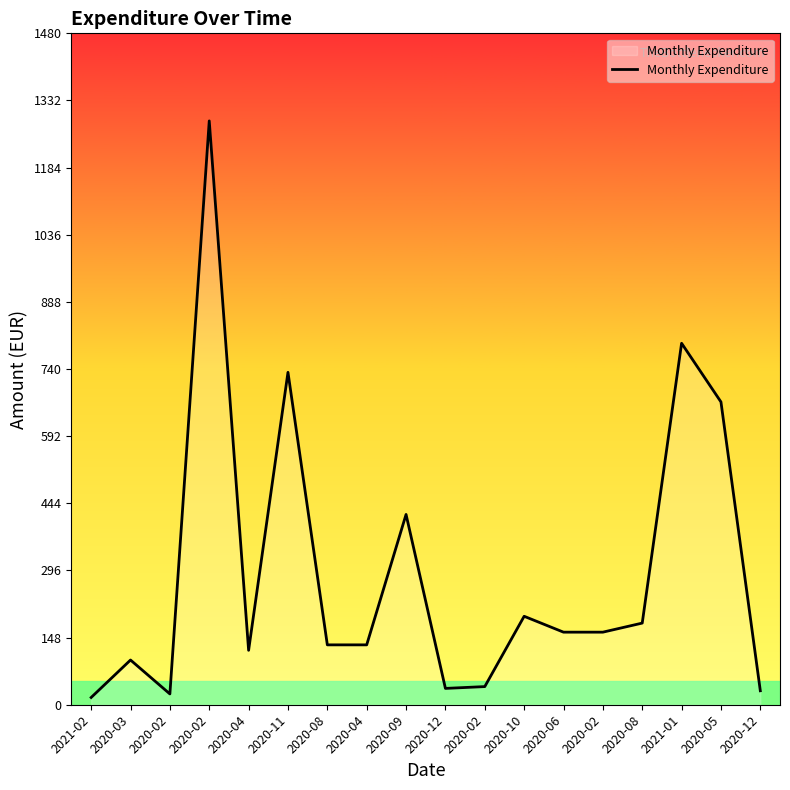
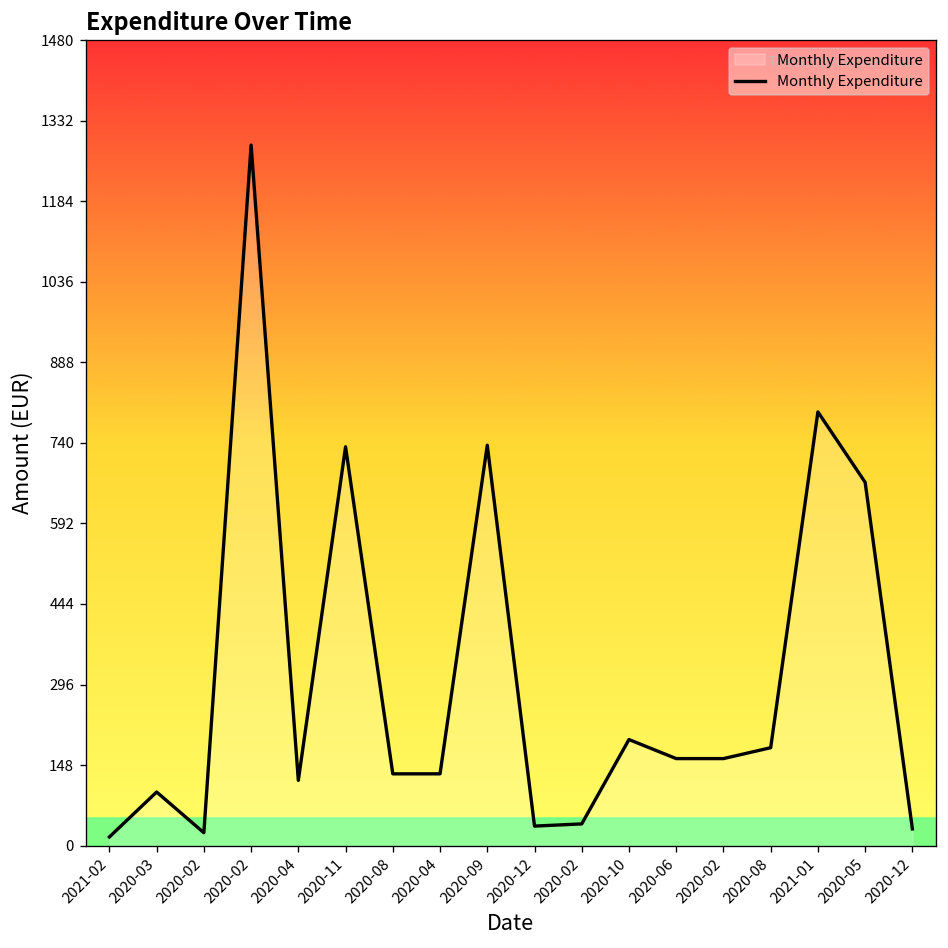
  {
    "2020-03": 100,
    "2020-11": 730,
-   "2020-09": 420,
+   "2020-09": 740,
    "2020-10": 200,
    "2020-06": 160,
    "2021-01": 800,
    "2020-05": 670
  }
